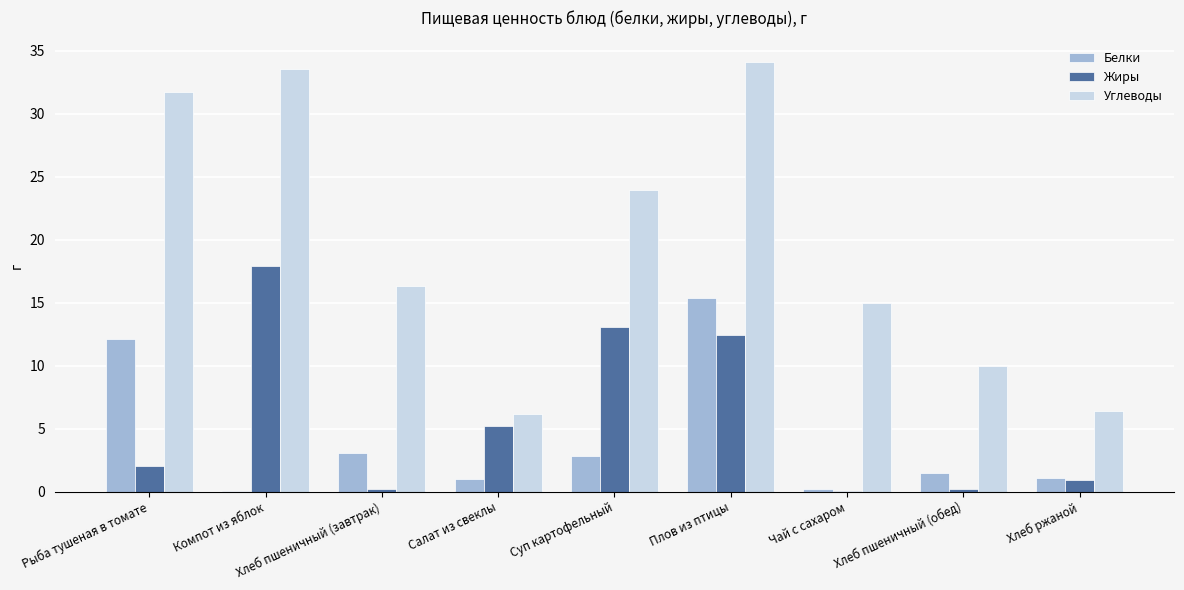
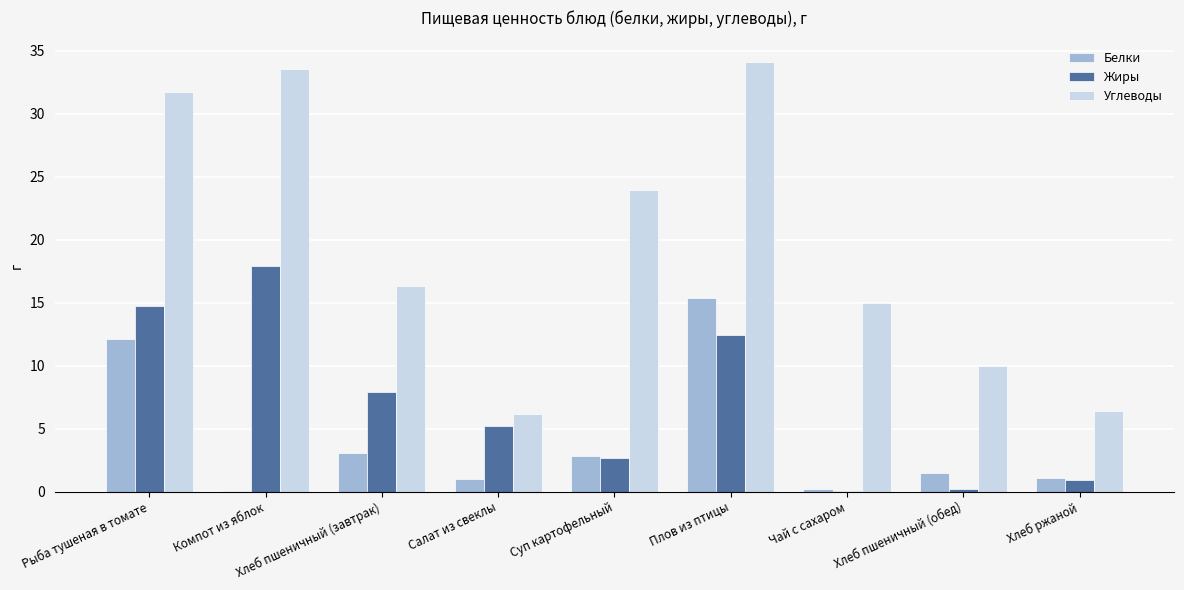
  {
    "Жиры": {
-     "Рыба тушеная в томате": 2.0,
+     "Рыба тушеная в томате": 14.7,
      "Компот из яблок": 17.9,
-     "Хлеб пшеничный (завтрак)": 0.2,
+     "Хлеб пшеничный (завтрак)": 8.0,
      "Салат из свеклы": 5.2,
-     "Суп картофельный": 13.1,
+     "Суп картофельный": 2.7,
      "Плов из птицы": 12.4,
      "Хлеб ржаной": 0.9
    }
  }
